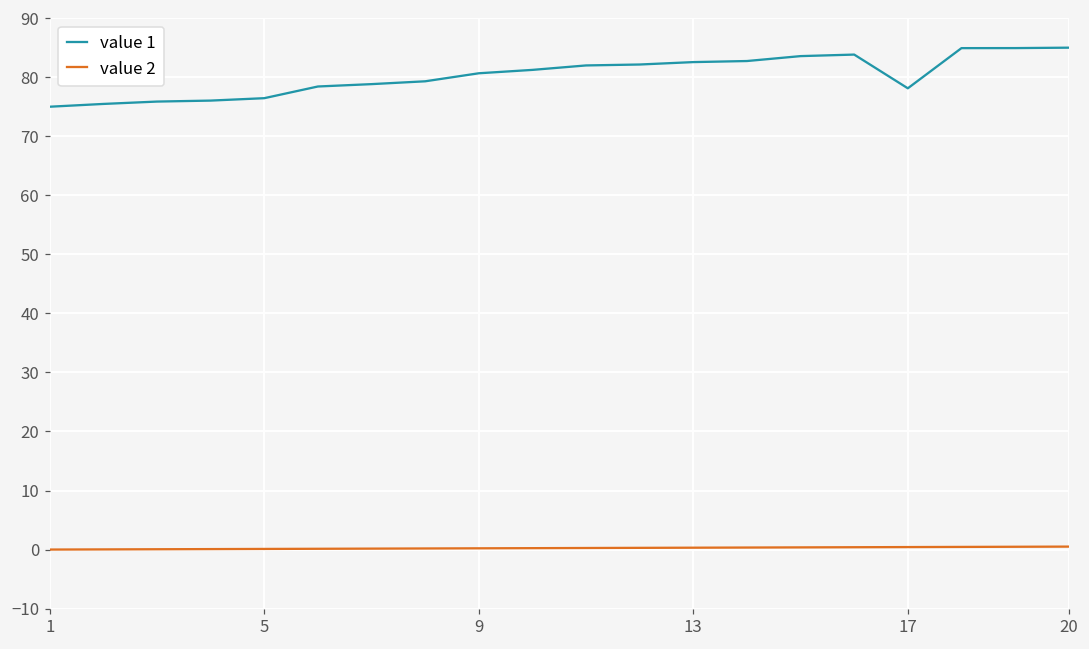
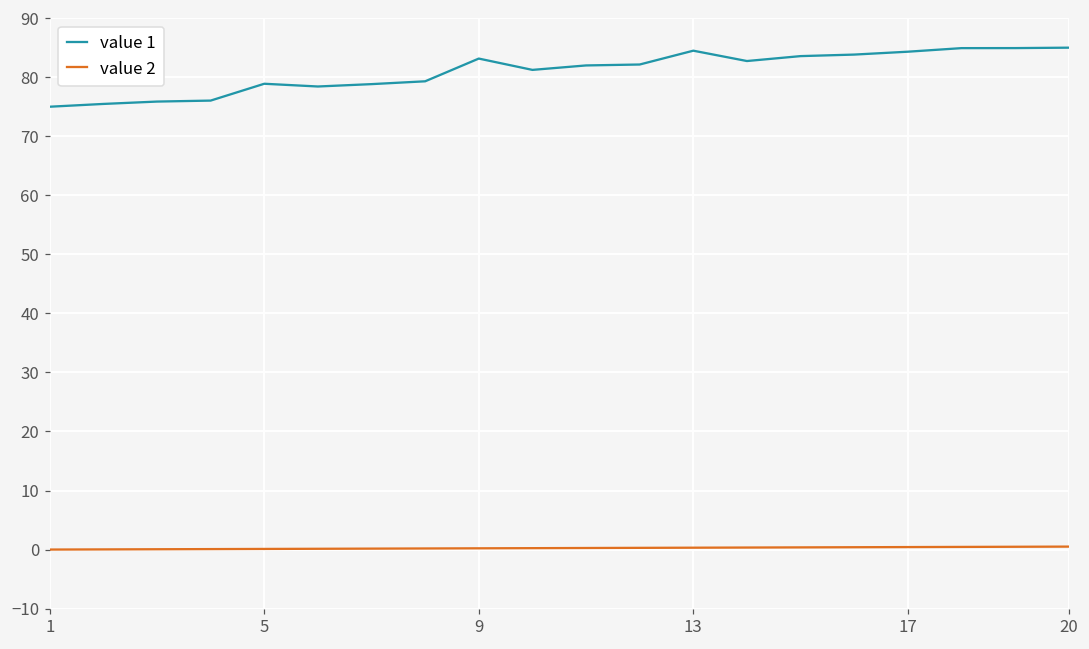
  {
    "value 1": {
      "1": 75,
-     "5": 76,
-     "9": 81,
-     "13": 83,
-     "17": 78,
+     "5": 79,
+     "9": 83,
+     "13": 84,
+     "17": 84,
      "20": 85
    },
    "value 2": {
      "1": 0,
      "5": 0,
      "9": 0,
      "13": 0,
      "17": 0,
      "20": 1
    }
  }
